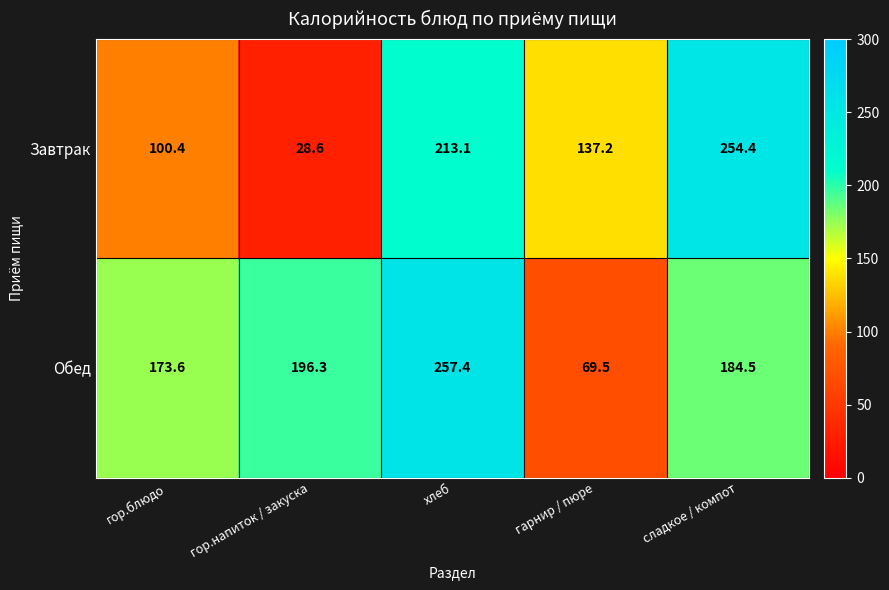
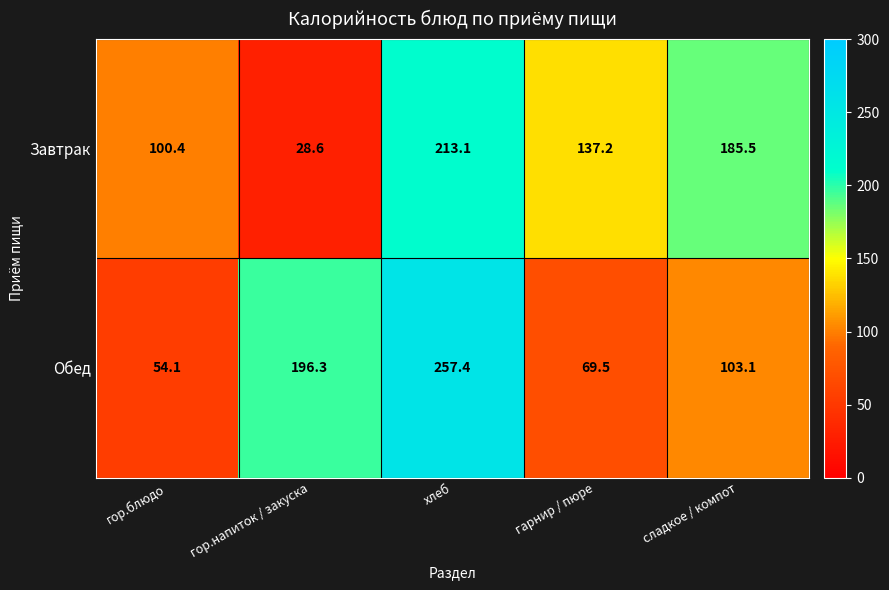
  {
    "Завтрак": {
      "гор.блюдо": 100.4,
      "гор.напиток / закуска": 28.6,
      "хлеб": 213.1,
      "гарнир / пюре": 137.2,
-     "сладкое / компот": 254.4
+     "сладкое / компот": 185.5
    },
    "Обед": {
-     "гор.блюдо": 173.6,
+     "гор.блюдо": 54.1,
      "гор.напиток / закуска": 196.3,
      "хлеб": 257.4,
      "гарнир / пюре": 69.5,
-     "сладкое / компот": 184.5
+     "сладкое / компот": 103.1
    }
  }
